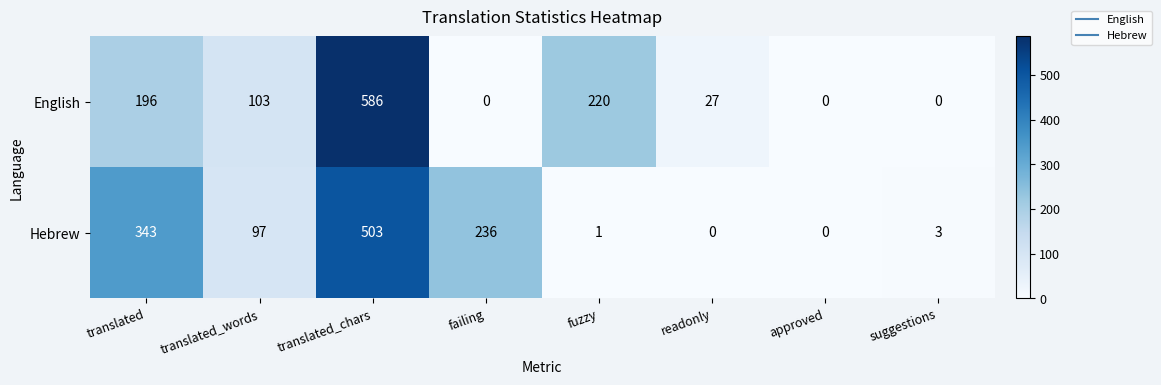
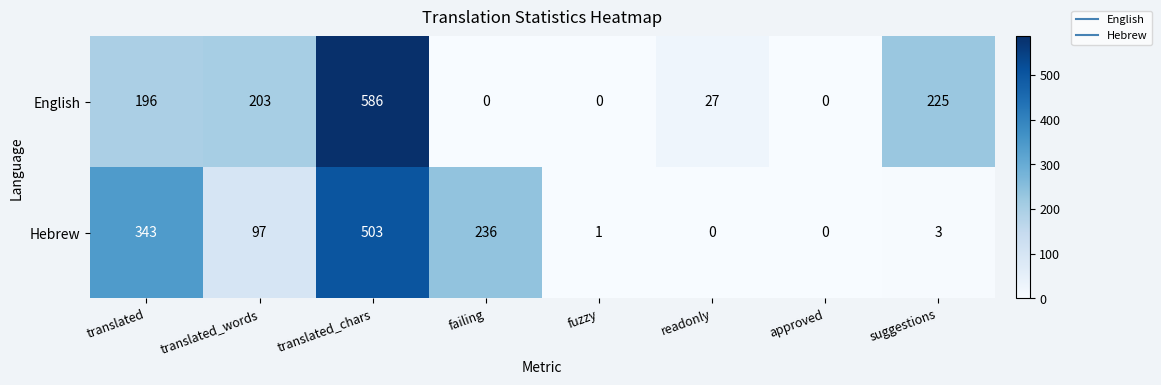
  {
    "English": {
      "translated": 196,
-     "translated_words": 103,
+     "translated_words": 203,
      "translated_chars": 586,
      "failing": 0,
-     "fuzzy": 220,
+     "fuzzy": 0,
      "readonly": 27,
      "approved": 0,
-     "suggestions": 0
+     "suggestions": 225
    },
    "Hebrew": {
      "translated": 343,
      "translated_words": 97,
      "translated_chars": 503,
      "failing": 236,
      "fuzzy": 1,
      "readonly": 0,
      "approved": 0,
      "suggestions": 3
    }
  }
